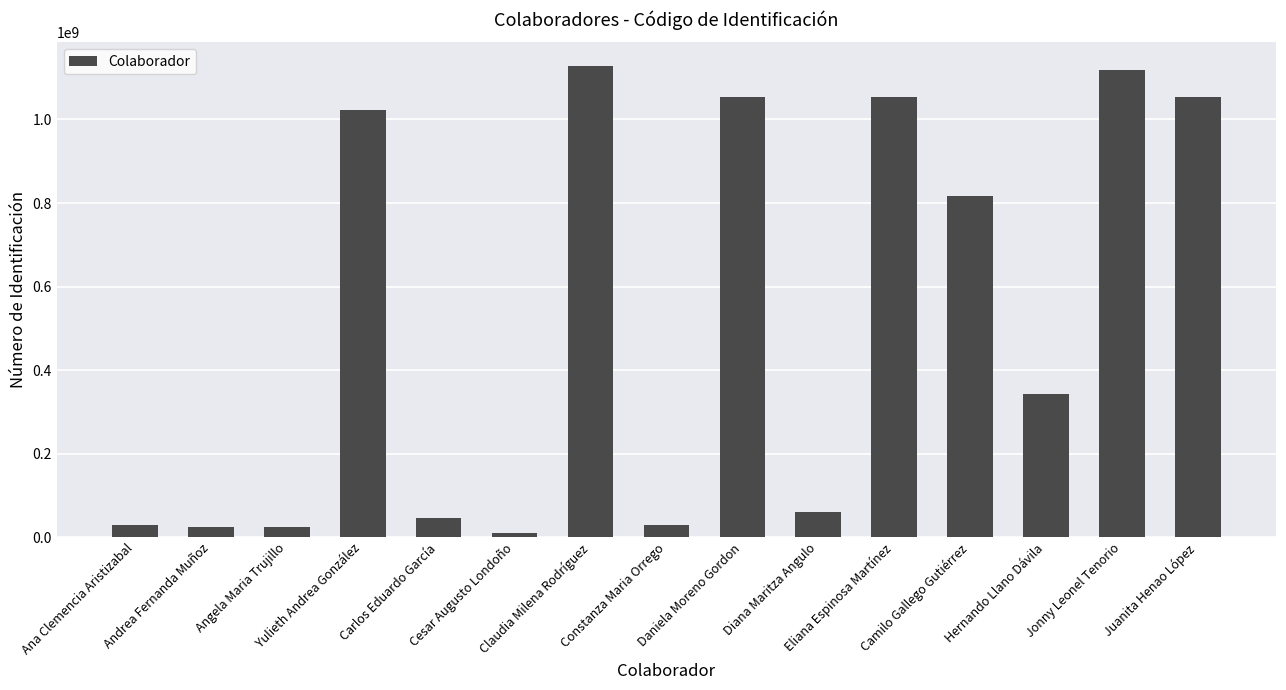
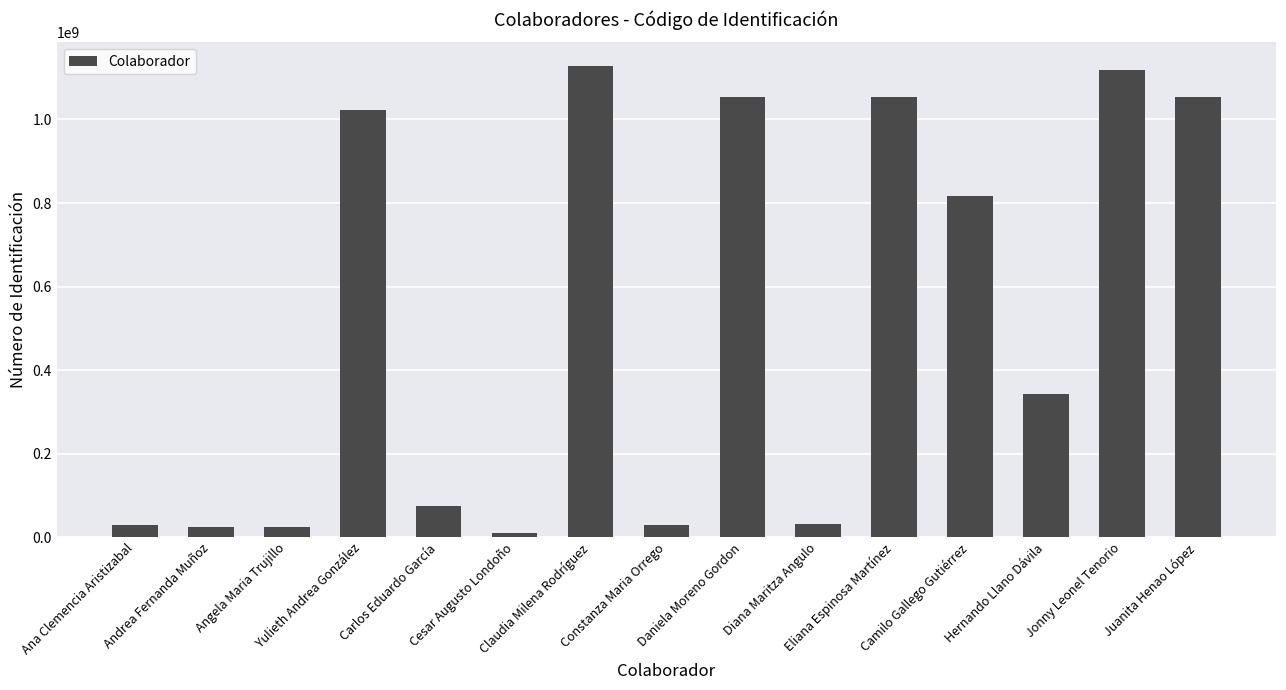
  {
    "Ana Clemencia Aristizabal": 30000000,
    "Andrea Fernanda Muñoz": 30000000,
    "Angela Maria Trujillo": 30000000,
    "Yulieth Andrea González": 1020000000,
-   "Carlos Eduardo García": 50000000,
+   "Carlos Eduardo García": 80000000,
    "Cesar Augusto Londoño": 10000000,
    "Claudia Milena Rodríguez": 1130000000,
    "Constanza Maria Orrego": 30000000,
    "Daniela Moreno Gordon": 1050000000,
-   "Diana Maritza Angulo": 60000000,
+   "Diana Maritza Angulo": 30000000,
    "Eliana Espinosa Martínez": 1050000000,
    "Camilo Gallego Gutiérrez": 820000000,
    "Hernando Llano Dávila": 340000000,
    "Jonny Leonel Tenorio": 1120000000,
    "Juanita Henao López": 1050000000
  }
